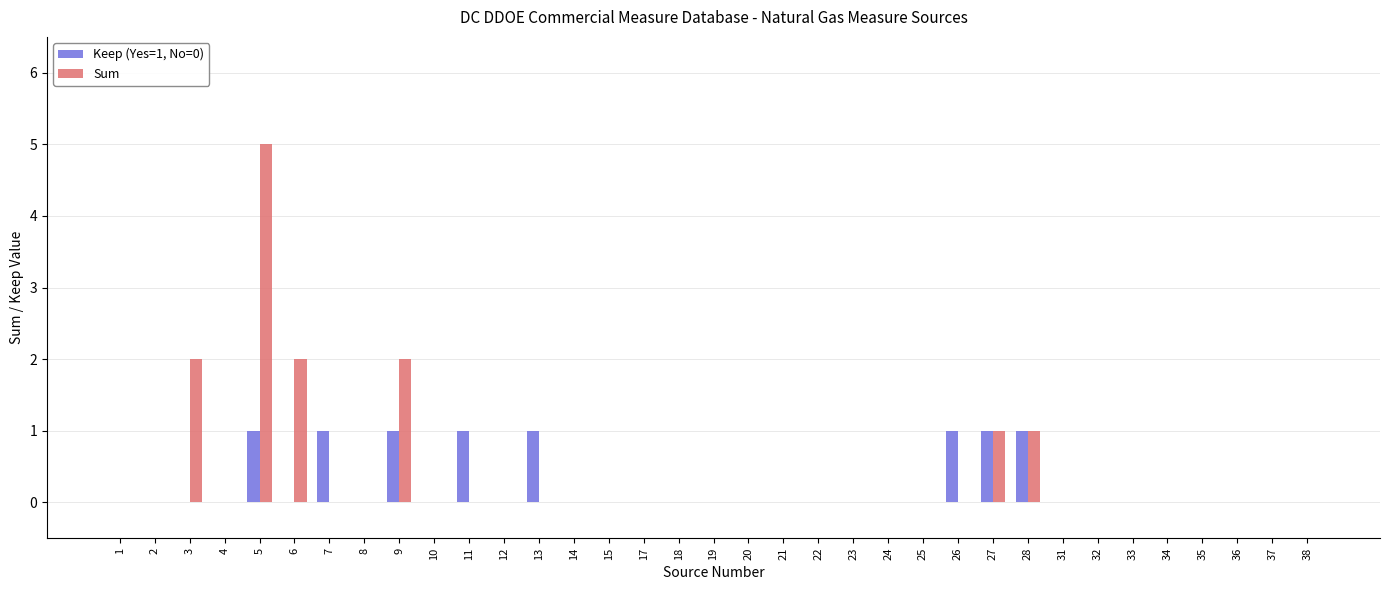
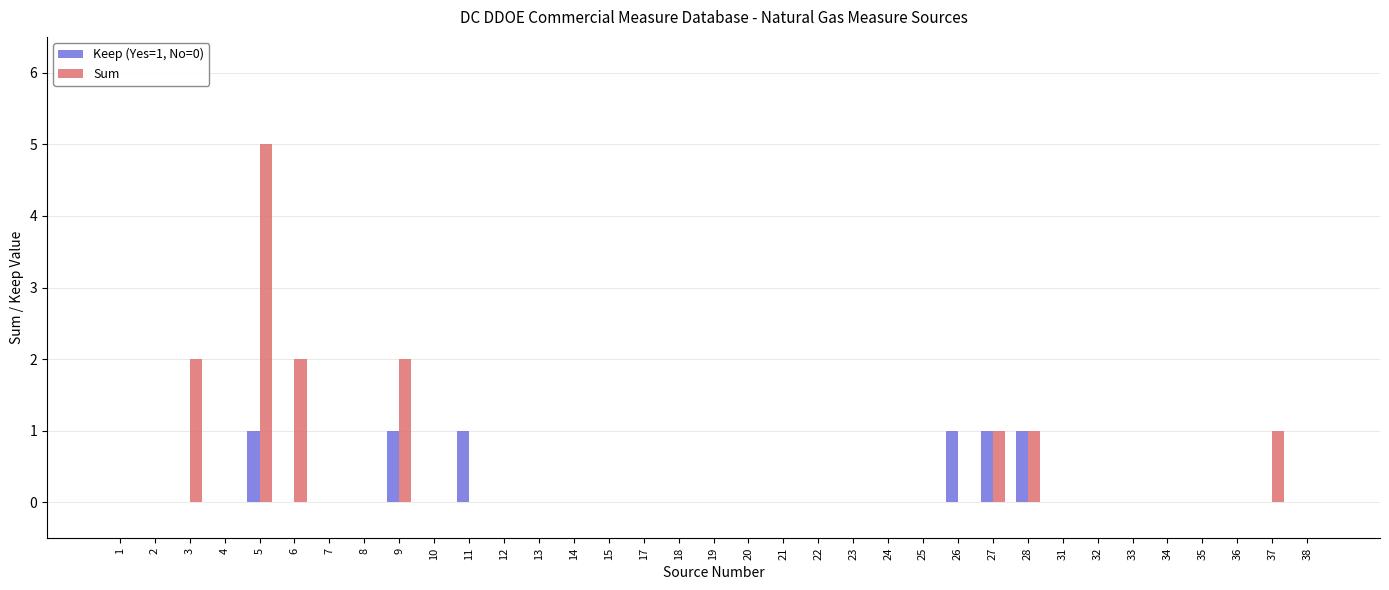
  {
    "Keep (Yes=1, No=0)": {
      "1": 0,
      "2": 0,
      "3": 0,
      "4": 0,
      "5": 1,
      "6": 0,
-     "7": 1,
+     "7": 0,
      "8": 0,
      "9": 1,
      "10": 0,
      "11": 1,
      "12": 0,
-     "13": 1,
+     "13": 0,
      "14": 0,
      "15": 0,
      "17": 0,
      "18": 0,
      "19": 0,
      "20": 0,
      "21": 0,
      "22": 0,
      "23": 0,
      "24": 0,
      "25": 0,
      "26": 1,
      "27": 1,
      "28": 1,
      "31": 0,
      "32": 0,
      "33": 0,
      "34": 0,
      "35": 0,
      "36": 0,
      "37": 0,
      "38": 0
    },
    "Sum": {
      "1": 0,
      "2": 0,
      "3": 2,
      "4": 0,
      "5": 5,
      "6": 2,
      "7": 0,
      "8": 0,
      "9": 2,
      "10": 0,
      "11": 0,
      "12": 0,
      "13": 0,
      "14": 0,
      "15": 0,
      "17": 0,
      "18": 0,
      "19": 0,
      "20": 0,
      "21": 0,
      "22": 0,
      "23": 0,
      "24": 0,
      "25": 0,
      "26": 0,
      "27": 1,
      "28": 1,
      "31": 0,
      "32": 0,
      "33": 0,
      "34": 0,
      "35": 0,
      "36": 0,
-     "37": 0,
+     "37": 1,
      "38": 0
    }
  }
